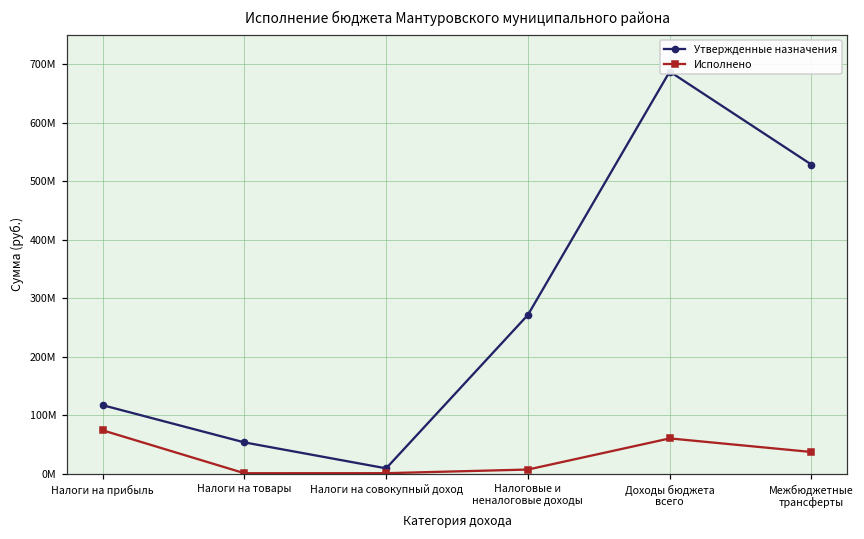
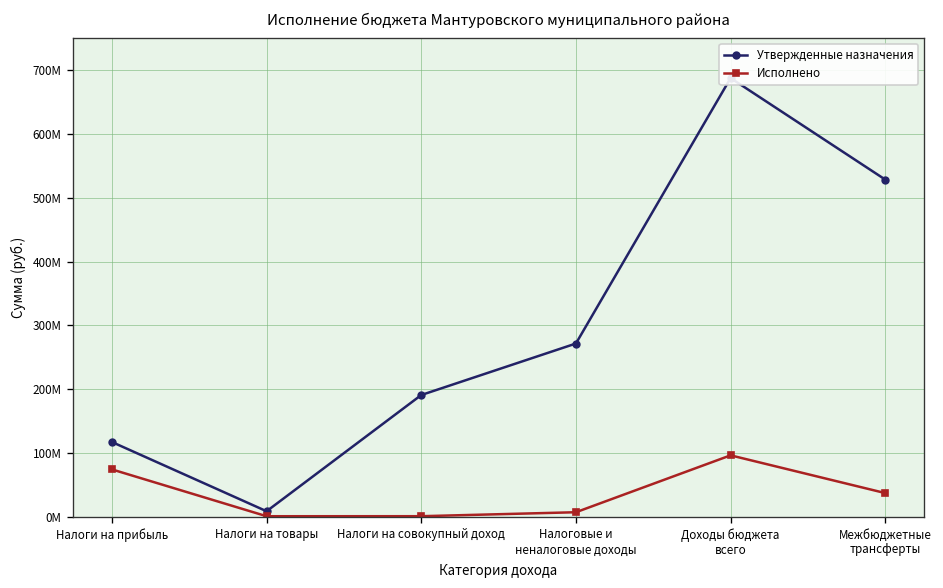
  {
    "Утвержденные назначения": {
      "Налоги на прибыль": 120000000,
-     "Налоги на товары": 50000000,
-     "Налоги на совокупный доход": 10000000,
+     "Налоги на товары": 10000000,
+     "Налоги на совокупный доход": 190000000,
      "Налоговые и неналоговые доходы": 270000000,
      "Межбюджетные трансферты": 530000000
    },
    "Исполнено": {
      "Налоги на прибыль": 70000000,
      "Налоги на товары": 0,
      "Налоги на совокупный доход": 0,
      "Налоговые и неналоговые доходы": 10000000,
-     "Доходы бюджета всего": 60000000,
+     "Доходы бюджета всего": 100000000,
      "Межбюджетные трансферты": 40000000
    }
  }
